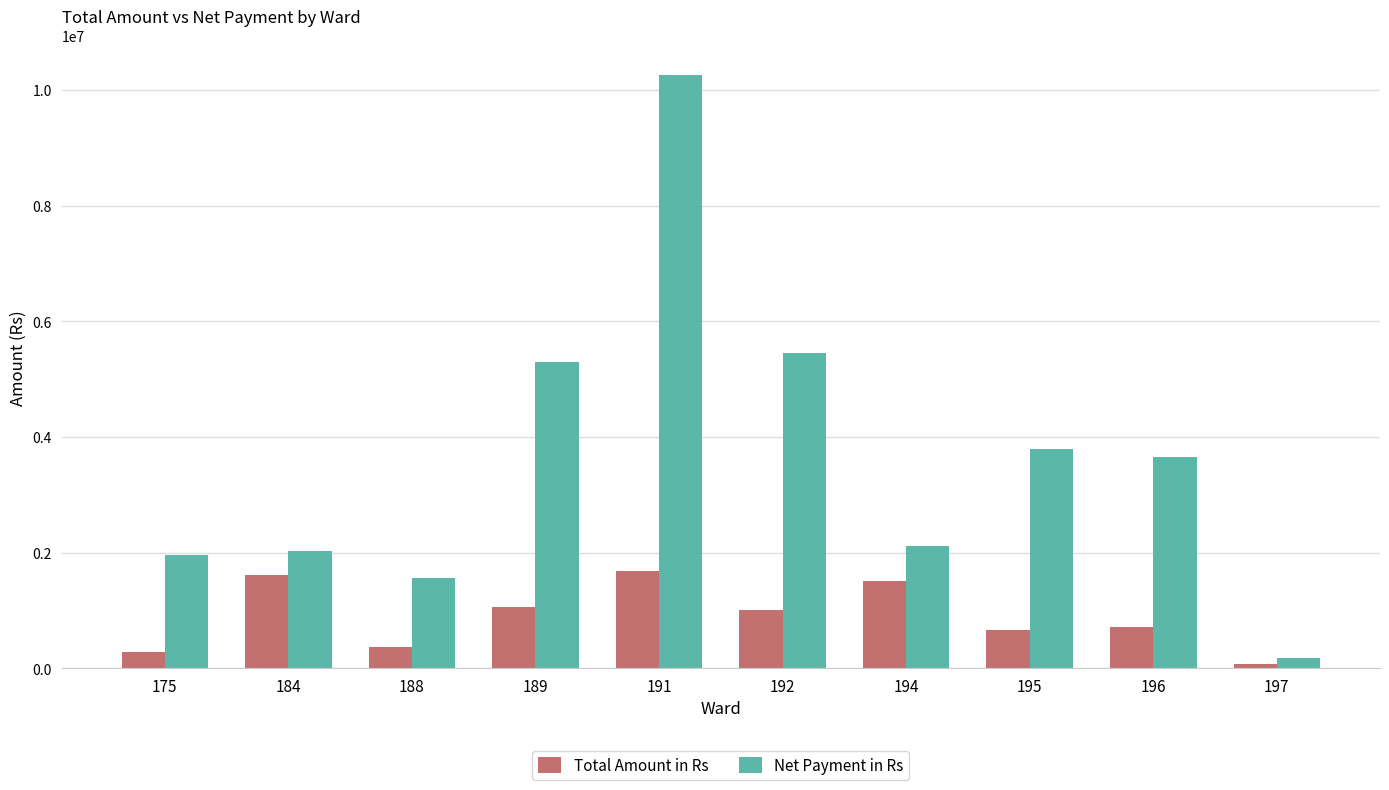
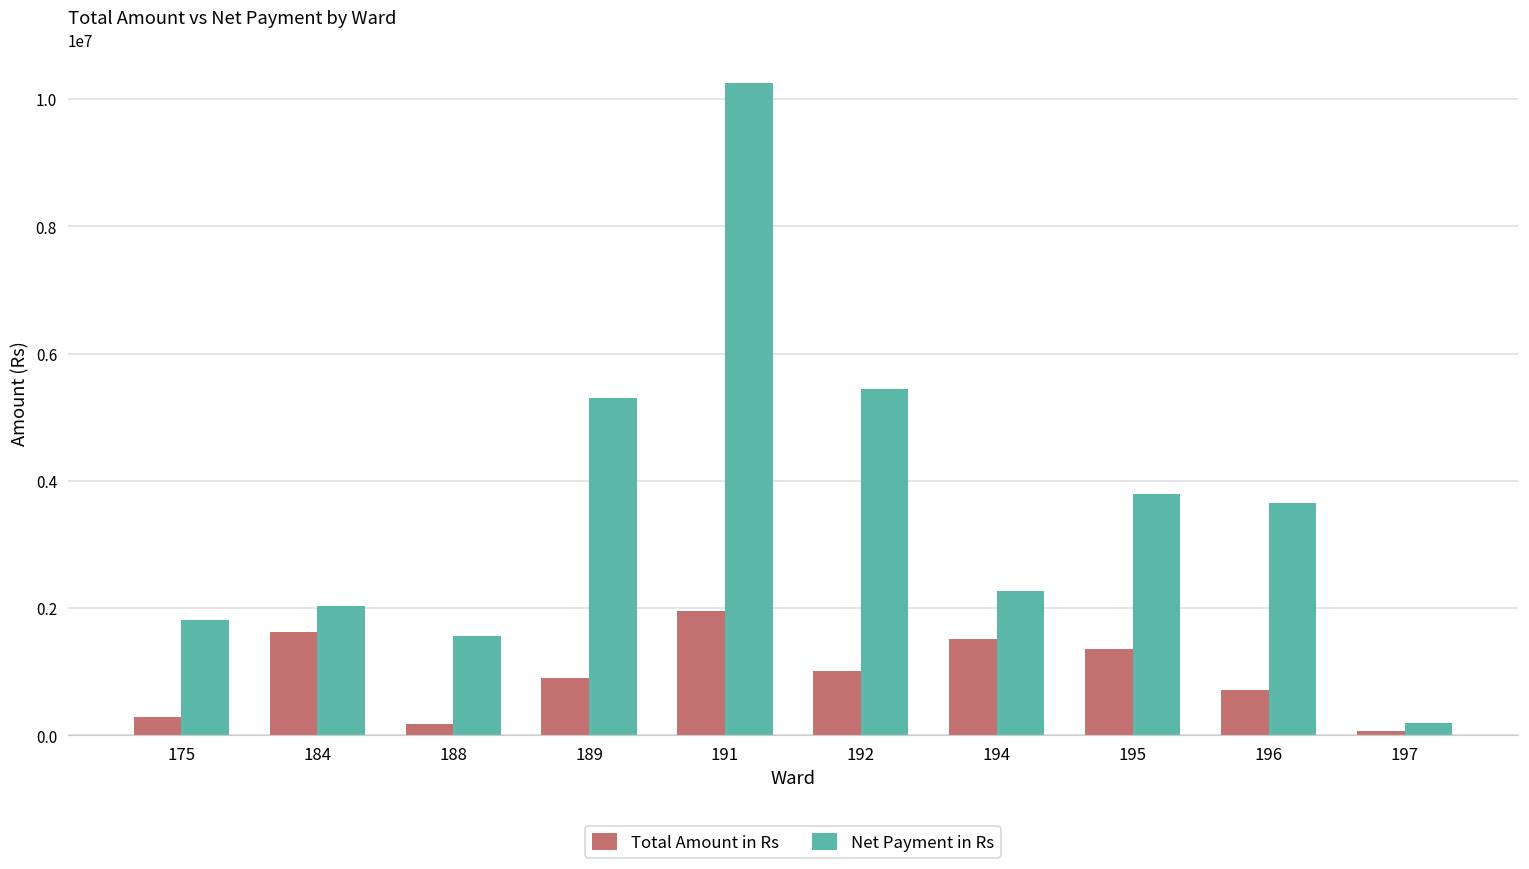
  {
    "Total Amount in Rs": {
      "175": 300000,
      "184": 1600000,
-     "188": 400000,
-     "189": 1100000,
-     "191": 1700000,
+     "188": 200000,
+     "189": 900000,
+     "191": 2000000,
      "192": 1000000,
      "194": 1500000,
-     "195": 700000,
+     "195": 1400000,
      "196": 700000,
      "197": 100000
    },
    "Net Payment in Rs": {
-     "175": 2000000,
+     "175": 1800000,
      "184": 2000000,
      "188": 1600000,
      "189": 5300000,
      "191": 10300000,
      "192": 5400000,
-     "194": 2100000,
+     "194": 2300000,
      "195": 3800000,
      "196": 3600000,
      "197": 200000
    }
  }
